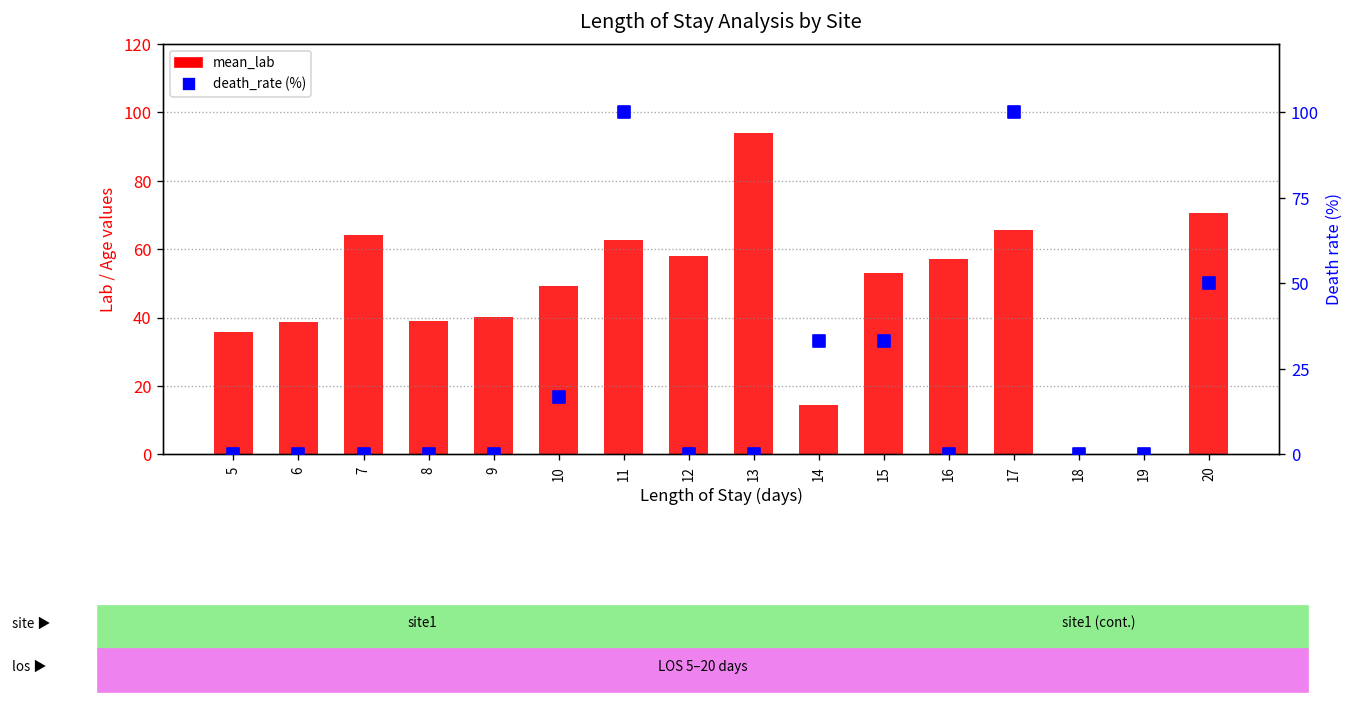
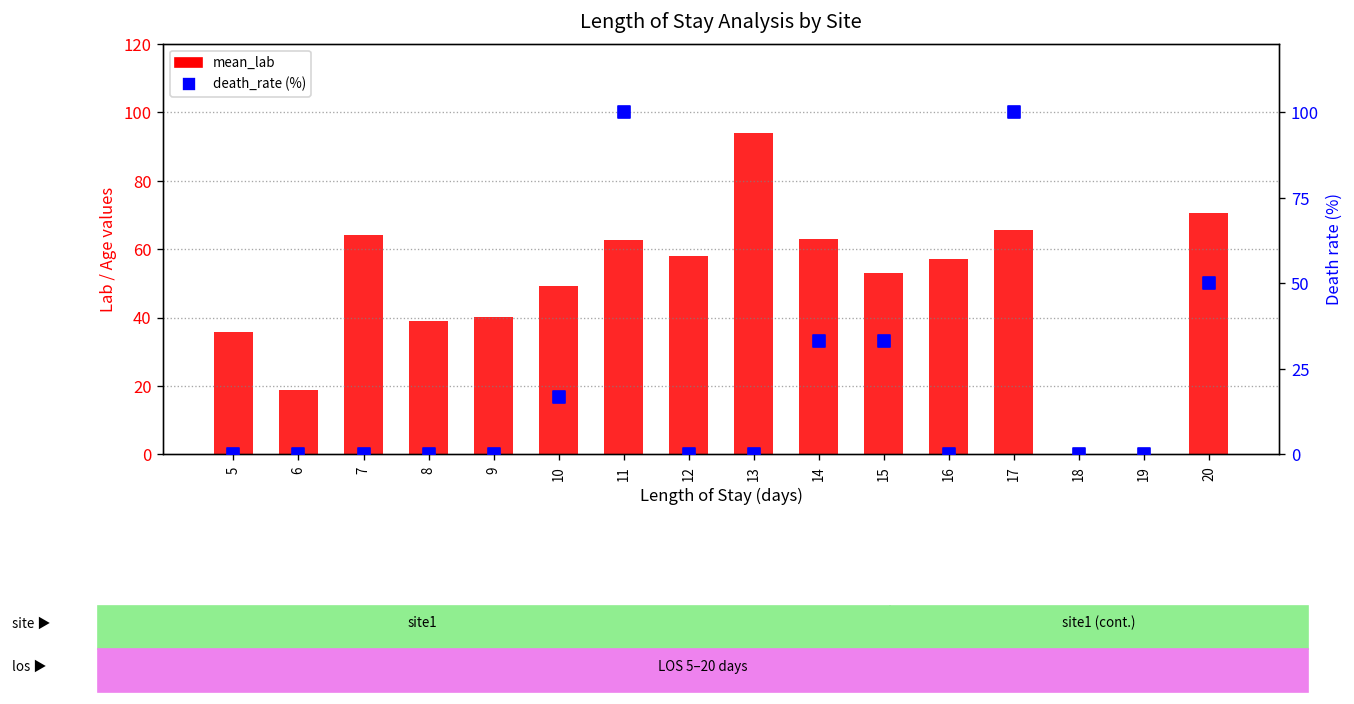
  {
    "mean_lab": {
      "5": 36,
-     "6": 39,
+     "6": 19,
      "7": 64,
      "8": 39,
      "9": 40,
      "10": 49,
      "11": 63,
      "12": 58,
      "13": 94,
-     "14": 15,
+     "14": 63,
      "15": 53,
      "16": 57,
      "17": 66,
      "18": 0,
      "19": 0,
      "20": 71
    }
  }
